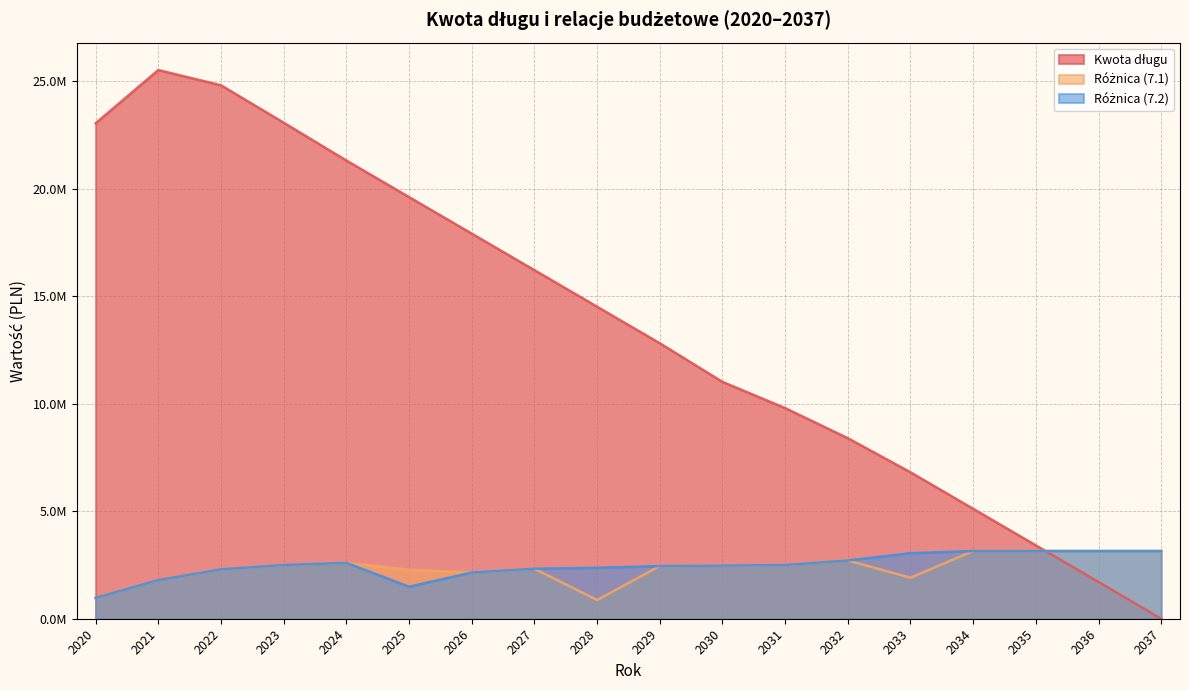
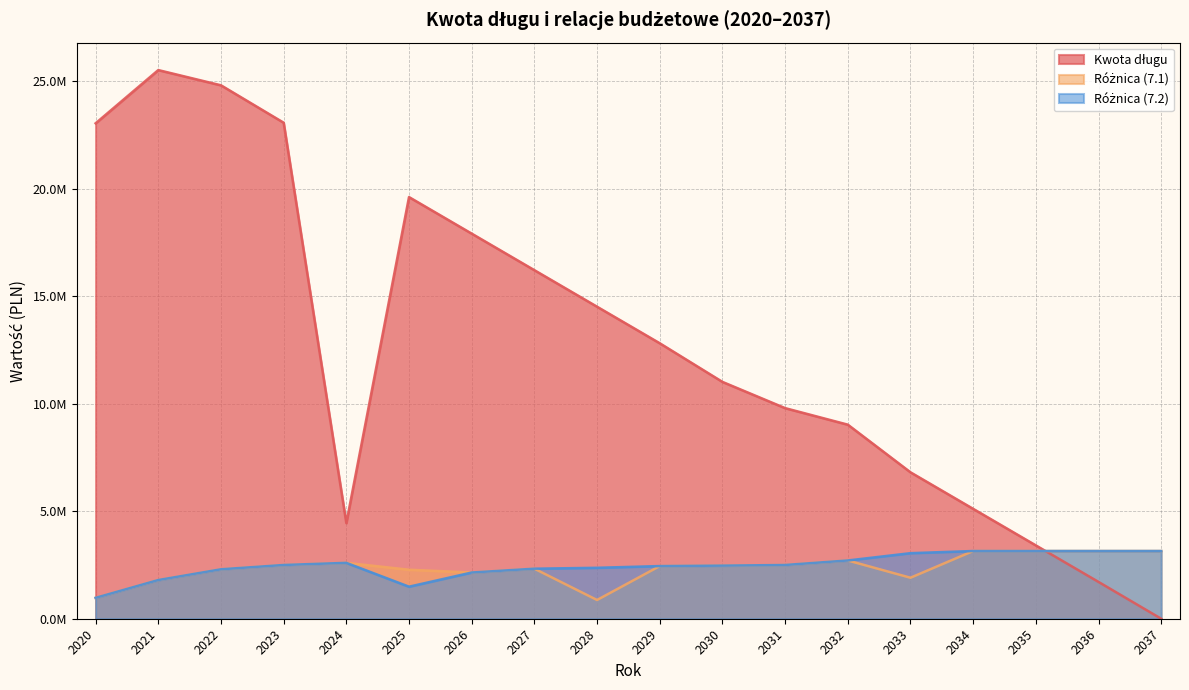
  {
    "Kwota długu": {
      "2020": 23000000,
      "2021": 25500000,
      "2022": 24800000,
      "2023": 23100000,
-     "2024": 21300000,
+     "2024": 4400000,
      "2025": 19600000,
      "2026": 17900000,
      "2027": 16200000,
      "2028": 14500000,
      "2029": 12800000,
      "2030": 11000000,
      "2031": 9800000,
-     "2032": 8400000,
+     "2032": 9000000,
      "2033": 6800000,
      "2034": 5100000,
      "2035": 3400000,
      "2036": 1700000,
      "2037": 0
    },
    "Różnica (7.1)": {
      "2025": 2300000,
      "2028": 900000,
      "2033": 1900000
    },
    "Różnica (7.2)": {
      "2025": 1500000,
      "2028": 2400000,
      "2033": 3100000
    }
  }
